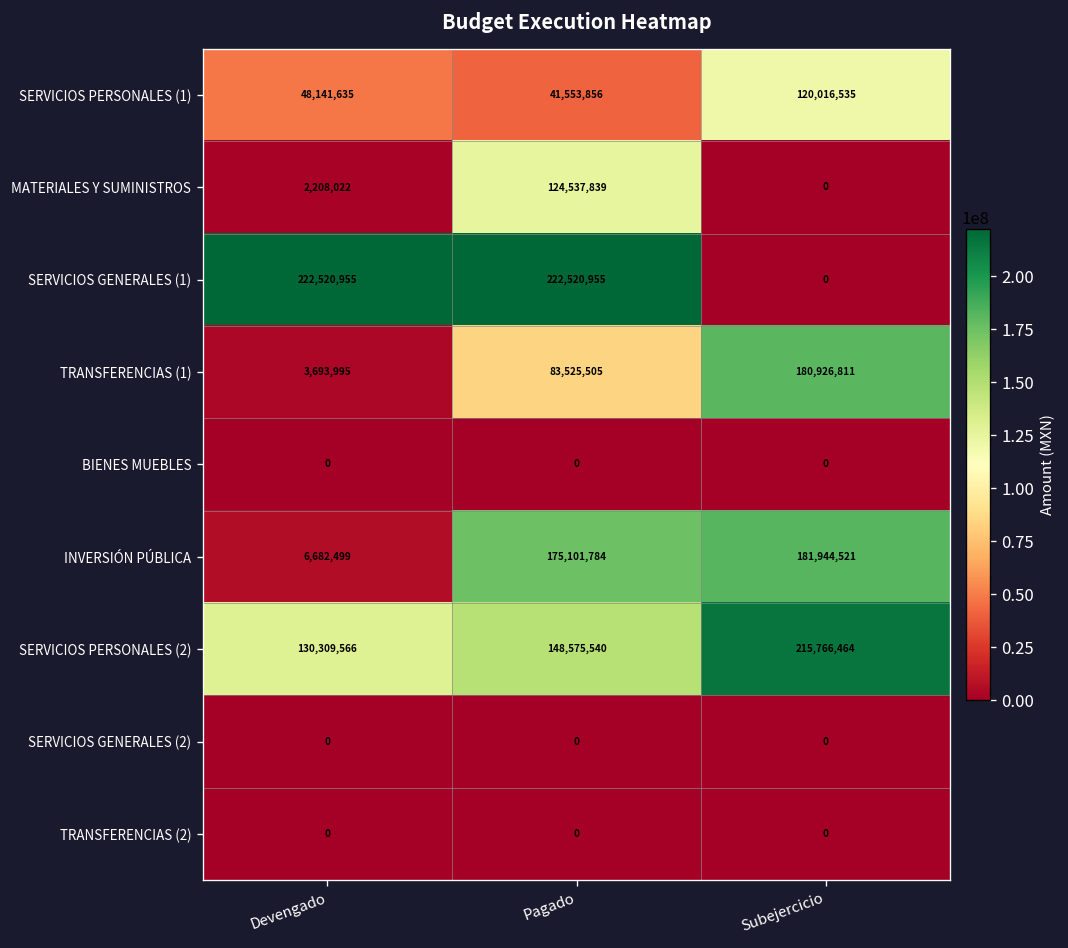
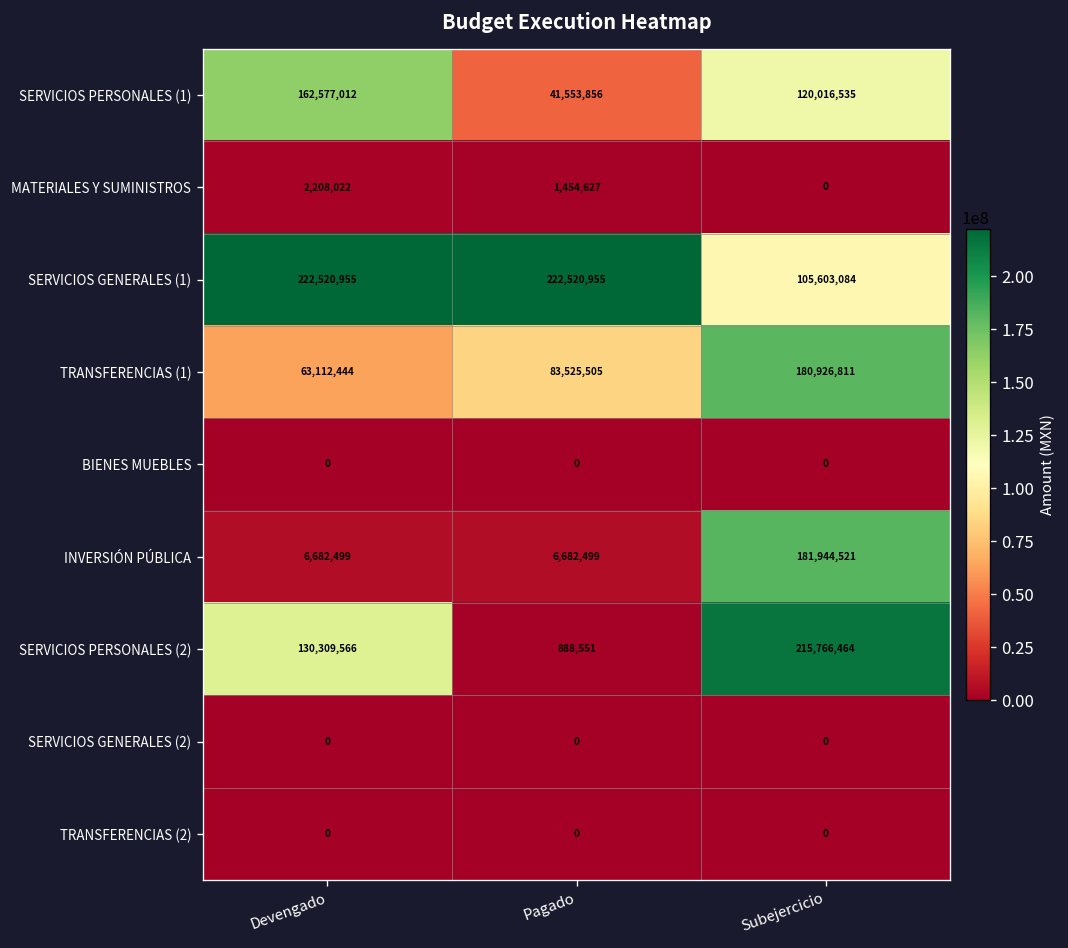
  {
    "SERVICIOS PERSONALES (1)": {
-     "Devengado": "48,141,635",
+     "Devengado": "162,577,012",
      "Pagado": "41,553,856",
      "Subejercicio": "120,016,535"
    },
    "MATERIALES Y SUMINISTROS": {
      "Devengado": "2,208,022",
-     "Pagado": "124,537,839",
+     "Pagado": "1,454,627",
      "Subejercicio": "0"
    },
    "SERVICIOS GENERALES (1)": {
      "Devengado": "222,520,955",
      "Pagado": "222,520,955",
-     "Subejercicio": "0"
+     "Subejercicio": "105,603,084"
    },
    "TRANSFERENCIAS (1)": {
-     "Devengado": "3,693,995",
+     "Devengado": "63,112,444",
      "Pagado": "83,525,505",
      "Subejercicio": "180,926,811"
    },
    "BIENES MUEBLES": {
      "Devengado": "0",
      "Pagado": "0",
      "Subejercicio": "0"
    },
    "INVERSIÓN PÚBLICA": {
      "Devengado": "6,682,499",
-     "Pagado": "175,101,784",
+     "Pagado": "6,682,499",
      "Subejercicio": "181,944,521"
    },
    "SERVICIOS PERSONALES (2)": {
      "Devengado": "130,309,566",
-     "Pagado": "148,575,540",
+     "Pagado": "888,551",
      "Subejercicio": "215,766,464"
    },
    "SERVICIOS GENERALES (2)": {
      "Devengado": "0",
      "Pagado": "0",
      "Subejercicio": "0"
    },
    "TRANSFERENCIAS (2)": {
      "Devengado": "0",
      "Pagado": "0",
      "Subejercicio": "0"
    }
  }
